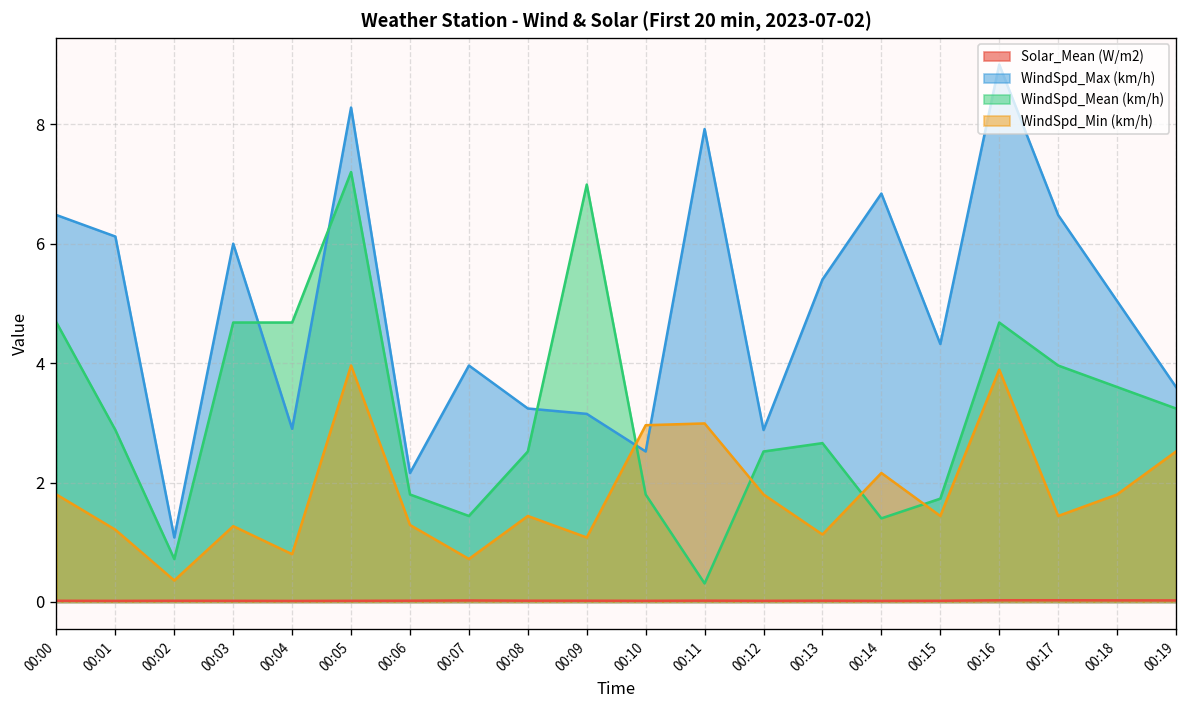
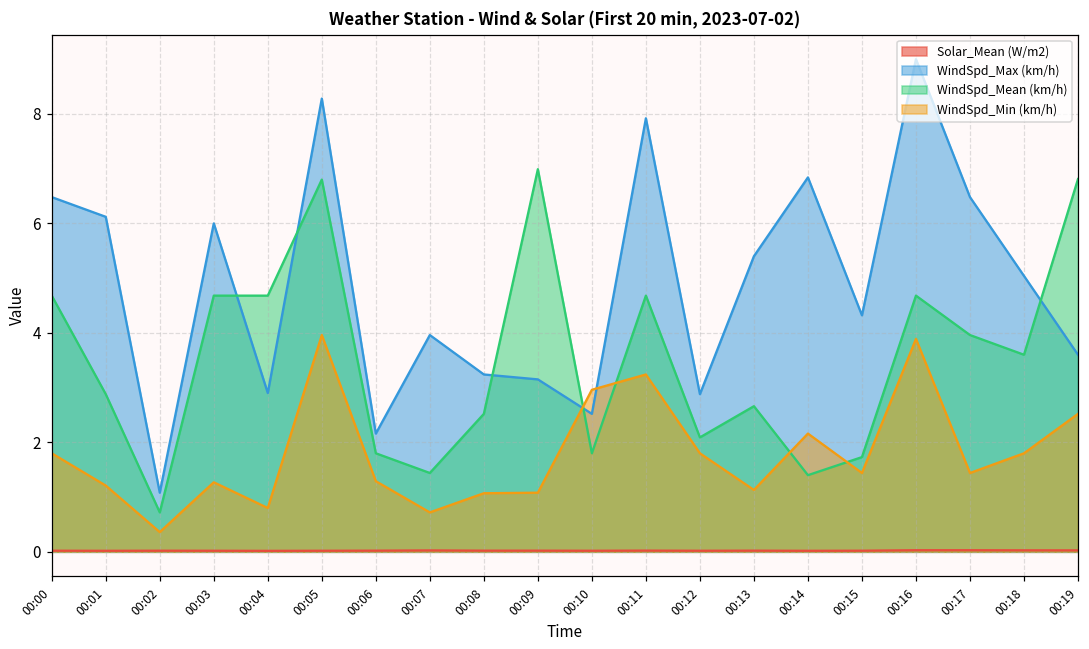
  {
    "Solar_Mean (W/m2)": {
      "00:00": 0.0,
      "00:01": 0.0,
      "00:02": 0.0,
      "00:03": 0.0,
      "00:04": 0.0,
      "00:05": 0.0,
      "00:06": 0.0,
      "00:07": 0.0,
      "00:08": 0.0,
      "00:09": 0.0,
      "00:10": 0.0,
      "00:11": 0.0,
      "00:12": 0.0,
      "00:13": 0.0,
      "00:14": 0.0,
      "00:15": 0.0,
      "00:16": 0.0,
      "00:17": 0.0,
      "00:18": 0.0,
      "00:19": 0.0
    },
    "WindSpd_Max (km/h)": {
      "00:00": 6.5,
      "00:01": 6.1,
      "00:02": 1.1,
      "00:03": 6.0,
      "00:04": 2.9,
      "00:05": 8.3,
      "00:06": 2.2,
      "00:07": 4.0,
      "00:08": 3.2,
      "00:09": 3.2,
      "00:10": 2.5,
      "00:11": 7.9,
      "00:12": 2.9,
      "00:13": 5.4,
      "00:14": 6.8,
      "00:15": 4.3,
      "00:17": 6.5,
      "00:18": 5.0,
      "00:19": 3.6
    },
    "WindSpd_Mean (km/h)": {
      "00:00": 4.7,
      "00:01": 2.9,
      "00:02": 0.7,
      "00:03": 4.7,
      "00:04": 4.7,
-     "00:05": 7.2,
+     "00:05": 6.8,
      "00:06": 1.8,
      "00:07": 1.4,
      "00:08": 2.5,
      "00:09": 7.0,
      "00:10": 1.8,
-     "00:11": 0.3,
-     "00:12": 2.5,
+     "00:11": 4.7,
+     "00:12": 2.1,
      "00:13": 2.7,
      "00:14": 1.4,
      "00:15": 1.7,
      "00:16": 4.7,
      "00:17": 4.0,
      "00:18": 3.6,
-     "00:19": 3.2
+     "00:19": 6.8
    },
    "WindSpd_Min (km/h)": {
      "00:00": 1.8,
      "00:01": 1.2,
      "00:02": 0.4,
      "00:03": 1.3,
      "00:04": 0.8,
      "00:05": 4.0,
      "00:06": 1.3,
      "00:07": 0.7,
-     "00:08": 1.4,
+     "00:08": 1.1,
      "00:09": 1.1,
      "00:10": 3.0,
-     "00:11": 3.0,
+     "00:11": 3.2,
      "00:12": 1.8,
      "00:13": 1.1,
      "00:14": 2.2,
      "00:15": 1.4,
      "00:16": 3.9,
      "00:17": 1.4,
      "00:18": 1.8,
      "00:19": 2.5
    }
  }
